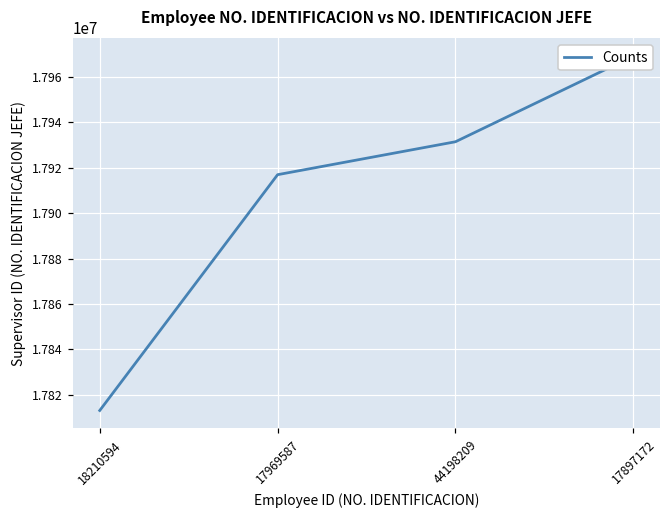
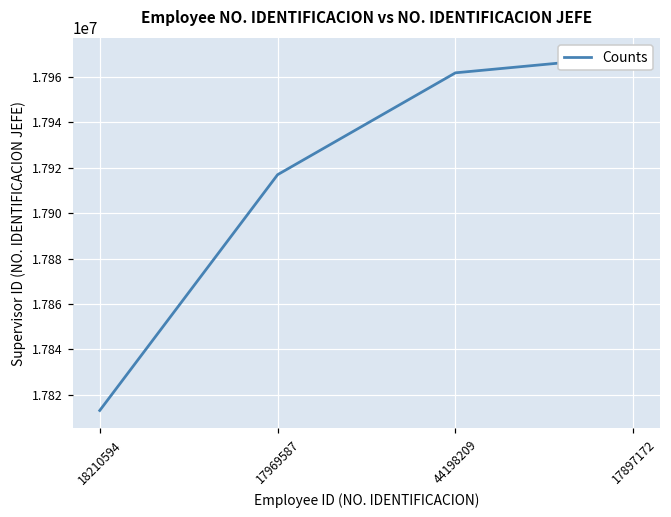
  {
    "18210594": 17813000,
    "17969587": 17917000,
-   "44198209": 17931000
+   "44198209": 17962000
  }
